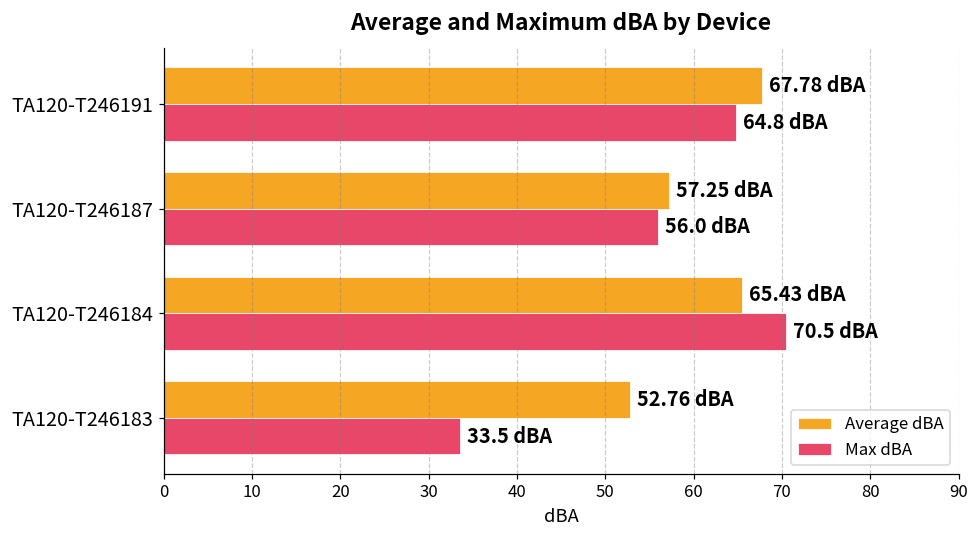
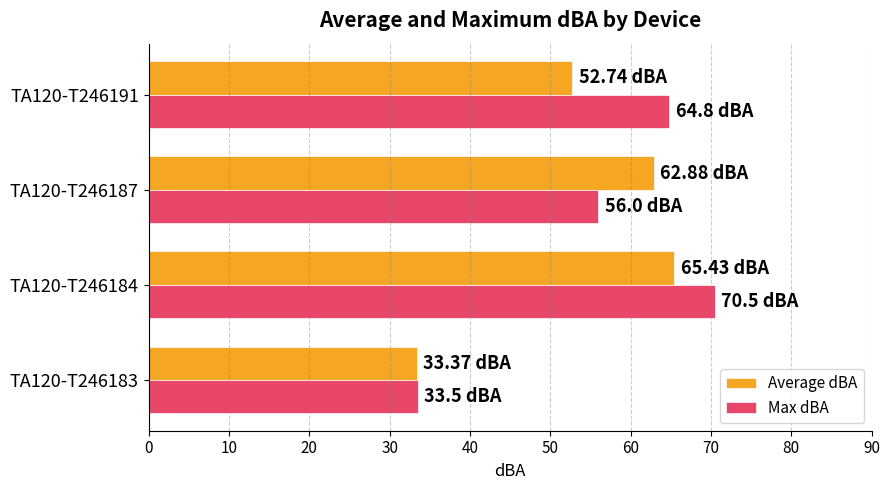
  {
    "Average dBA": {
-     "TA120-T246191": 67.78,
-     "TA120-T246187": 57.25,
+     "TA120-T246191": 52.74,
+     "TA120-T246187": 62.88,
      "TA120-T246184": 65.43,
-     "TA120-T246183": 52.76
+     "TA120-T246183": 33.37
    },
    "Max dBA": {
      "TA120-T246191": 64.8,
      "TA120-T246187": 56.0,
      "TA120-T246184": 70.5,
      "TA120-T246183": 33.5
    }
  }
